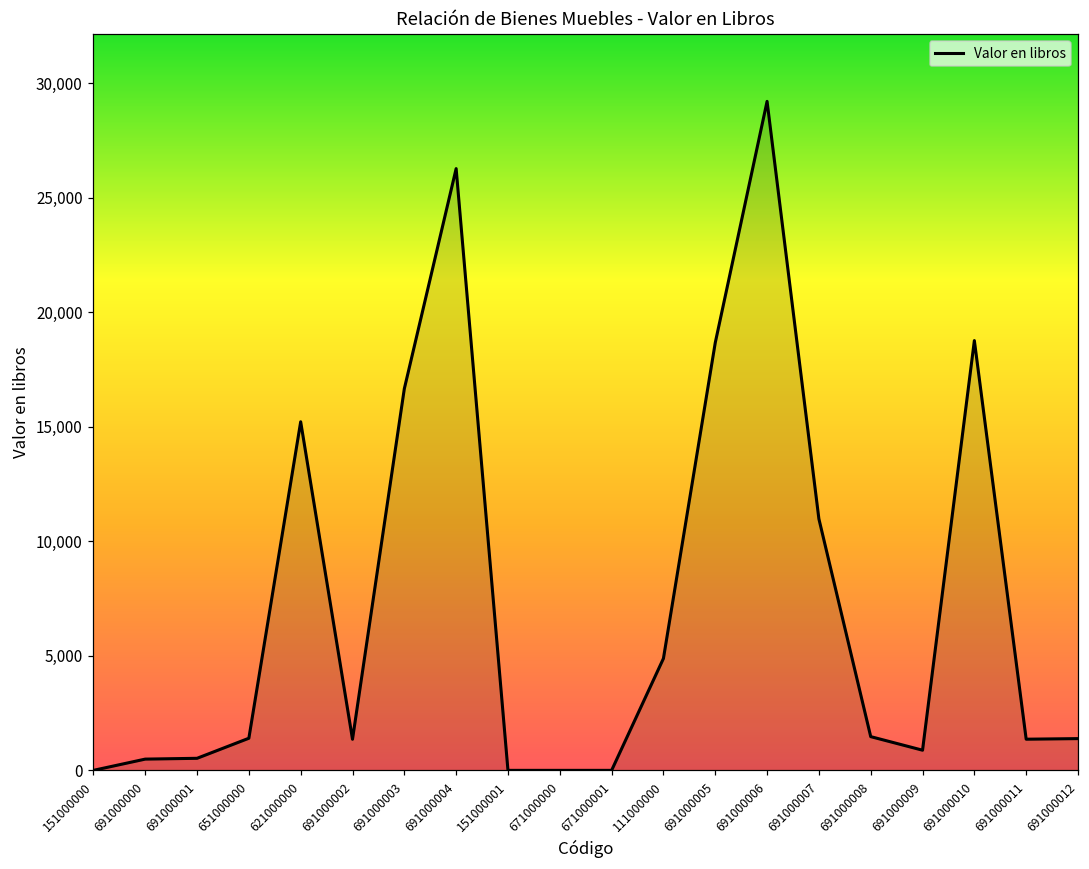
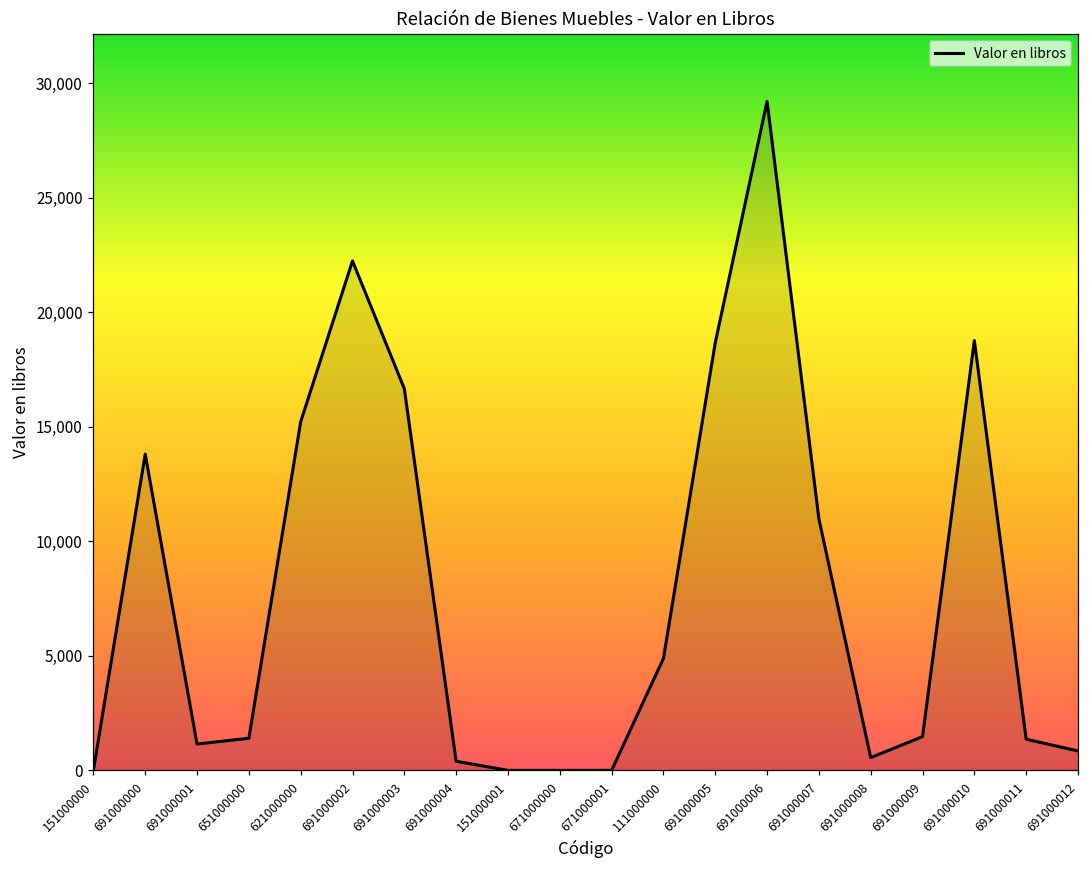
  {
    "151000000": "0",
-   "691000000": "500",
-   "691000001": "500",
+   "691000000": "13,800",
+   "691000001": "1,200",
    "651000000": "1,400",
    "621000000": "15,200",
-   "691000002": "1,400",
+   "691000002": "22,300",
    "691000003": "16,700",
-   "691000004": "26,300",
+   "691000004": "400",
    "151000001": "0",
    "671000000": "0",
    "671000001": "0",
    "111000000": "4,900",
    "691000005": "18,700",
    "691000006": "29,200",
    "691000007": "11,000",
-   "691000008": "1,500",
-   "691000009": "900",
+   "691000008": "600",
+   "691000009": "1,500",
    "691000010": "18,800",
    "691000011": "1,400",
-   "691000012": "1,400"
+   "691000012": "800"
  }
